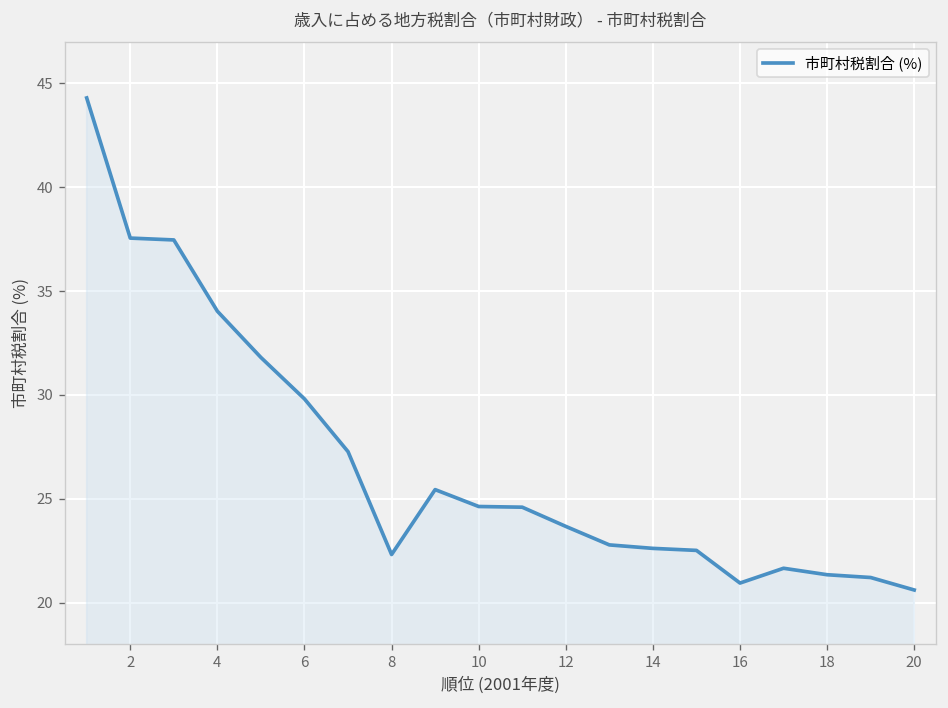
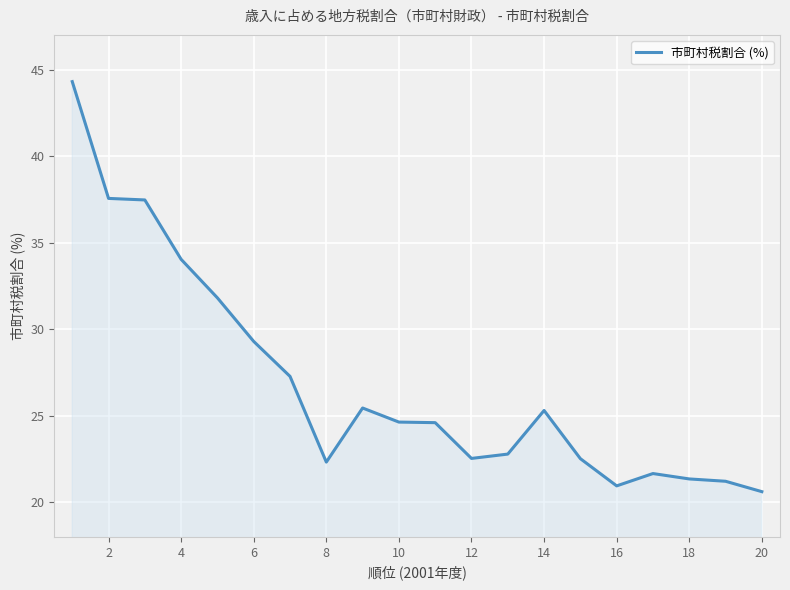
  {
    "2": 37.6,
    "4": 34.0,
-   "6": 29.8,
+   "6": 29.3,
    "8": 22.3,
    "10": 24.6,
-   "12": 23.7,
-   "14": 22.6,
+   "12": 22.5,
+   "14": 25.3,
    "16": 20.9,
    "18": 21.3,
    "20": 20.6
  }
